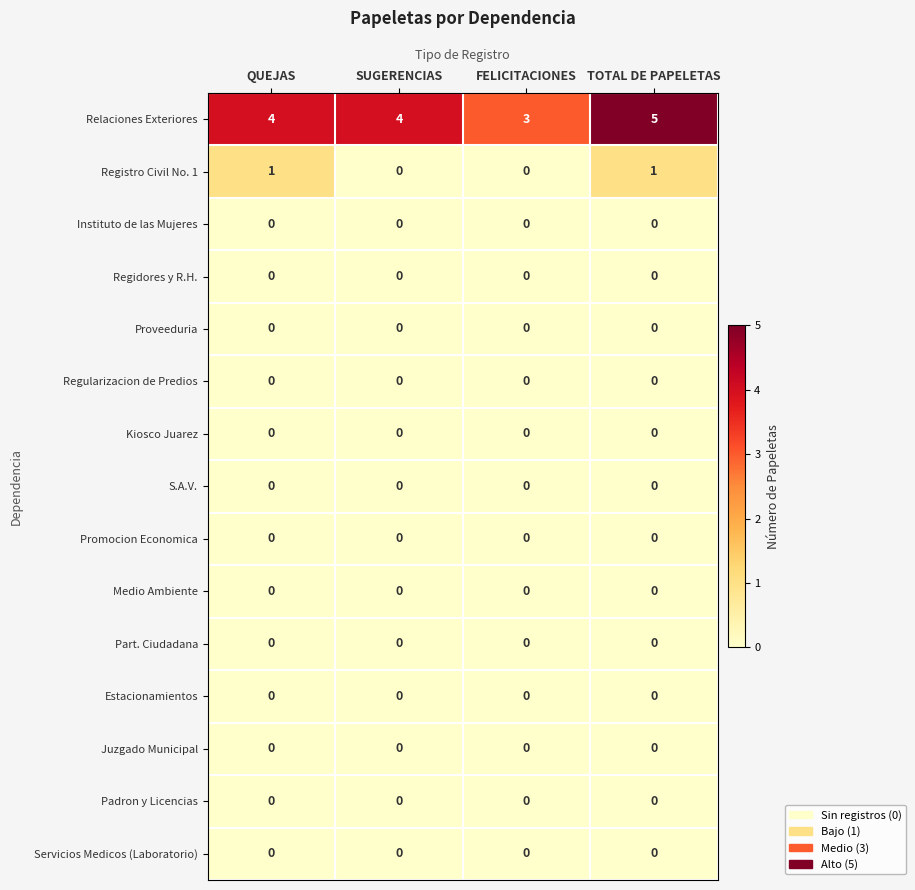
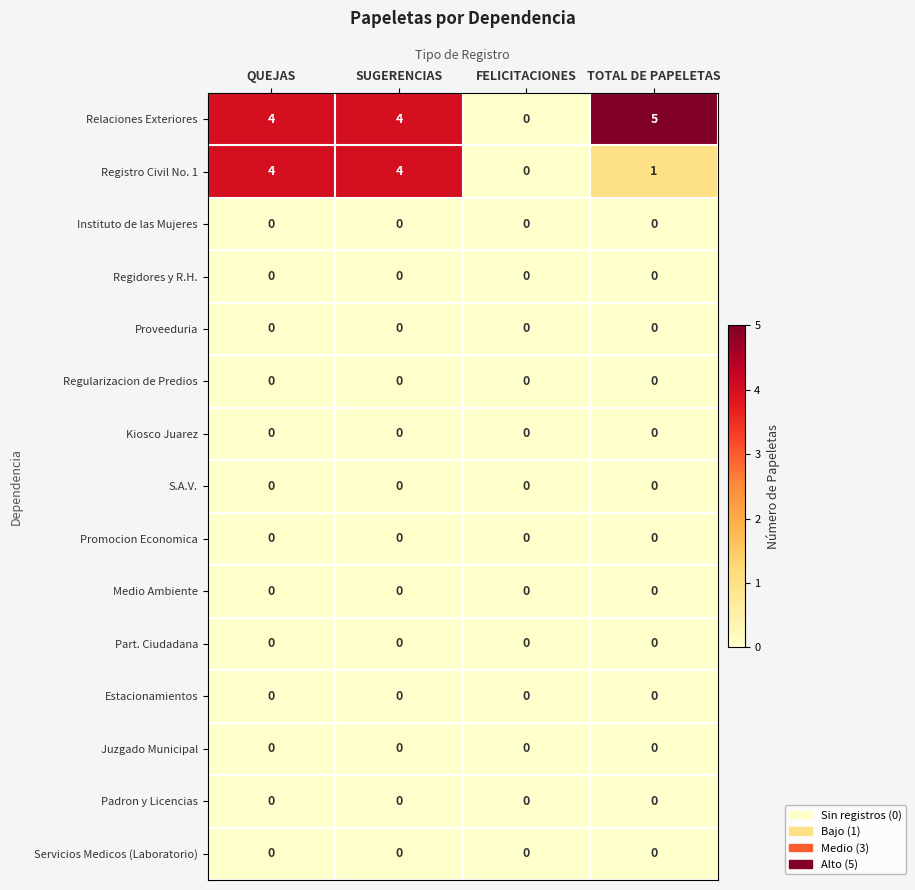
  {
    "Relaciones Exteriores": {
      "QUEJAS": 4,
      "SUGERENCIAS": 4,
-     "FELICITACIONES": 3,
+     "FELICITACIONES": 0,
      "TOTAL DE PAPELETAS": 5
    },
    "Registro Civil No. 1": {
-     "QUEJAS": 1,
-     "SUGERENCIAS": 0,
+     "QUEJAS": 4,
+     "SUGERENCIAS": 4,
      "FELICITACIONES": 0,
      "TOTAL DE PAPELETAS": 1
    },
    "Instituto de las Mujeres": {
      "QUEJAS": 0,
      "SUGERENCIAS": 0,
      "FELICITACIONES": 0,
      "TOTAL DE PAPELETAS": 0
    },
    "Regidores y R.H.": {
      "QUEJAS": 0,
      "SUGERENCIAS": 0,
      "FELICITACIONES": 0,
      "TOTAL DE PAPELETAS": 0
    },
    "Proveeduria": {
      "QUEJAS": 0,
      "SUGERENCIAS": 0,
      "FELICITACIONES": 0,
      "TOTAL DE PAPELETAS": 0
    },
    "Regularizacion de Predios": {
      "QUEJAS": 0,
      "SUGERENCIAS": 0,
      "FELICITACIONES": 0,
      "TOTAL DE PAPELETAS": 0
    },
    "Kiosco Juarez": {
      "QUEJAS": 0,
      "SUGERENCIAS": 0,
      "FELICITACIONES": 0,
      "TOTAL DE PAPELETAS": 0
    },
    "S.A.V.": {
      "QUEJAS": 0,
      "SUGERENCIAS": 0,
      "FELICITACIONES": 0,
      "TOTAL DE PAPELETAS": 0
    },
    "Promocion Economica": {
      "QUEJAS": 0,
      "SUGERENCIAS": 0,
      "FELICITACIONES": 0,
      "TOTAL DE PAPELETAS": 0
    },
    "Medio Ambiente": {
      "QUEJAS": 0,
      "SUGERENCIAS": 0,
      "FELICITACIONES": 0,
      "TOTAL DE PAPELETAS": 0
    },
    "Part. Ciudadana": {
      "QUEJAS": 0,
      "SUGERENCIAS": 0,
      "FELICITACIONES": 0,
      "TOTAL DE PAPELETAS": 0
    },
    "Estacionamientos": {
      "QUEJAS": 0,
      "SUGERENCIAS": 0,
      "FELICITACIONES": 0,
      "TOTAL DE PAPELETAS": 0
    },
    "Juzgado Municipal": {
      "QUEJAS": 0,
      "SUGERENCIAS": 0,
      "FELICITACIONES": 0,
      "TOTAL DE PAPELETAS": 0
    },
    "Padron y Licencias": {
      "QUEJAS": 0,
      "SUGERENCIAS": 0,
      "FELICITACIONES": 0,
      "TOTAL DE PAPELETAS": 0
    },
    "Servicios Medicos (Laboratorio)": {
      "QUEJAS": 0,
      "SUGERENCIAS": 0,
      "FELICITACIONES": 0,
      "TOTAL DE PAPELETAS": 0
    }
  }
